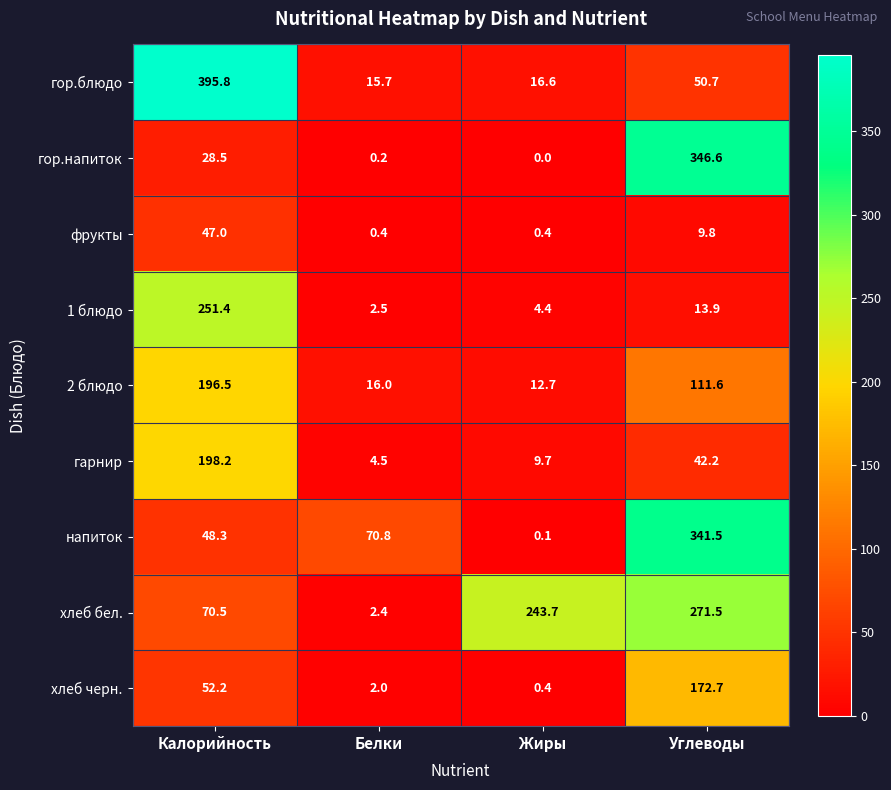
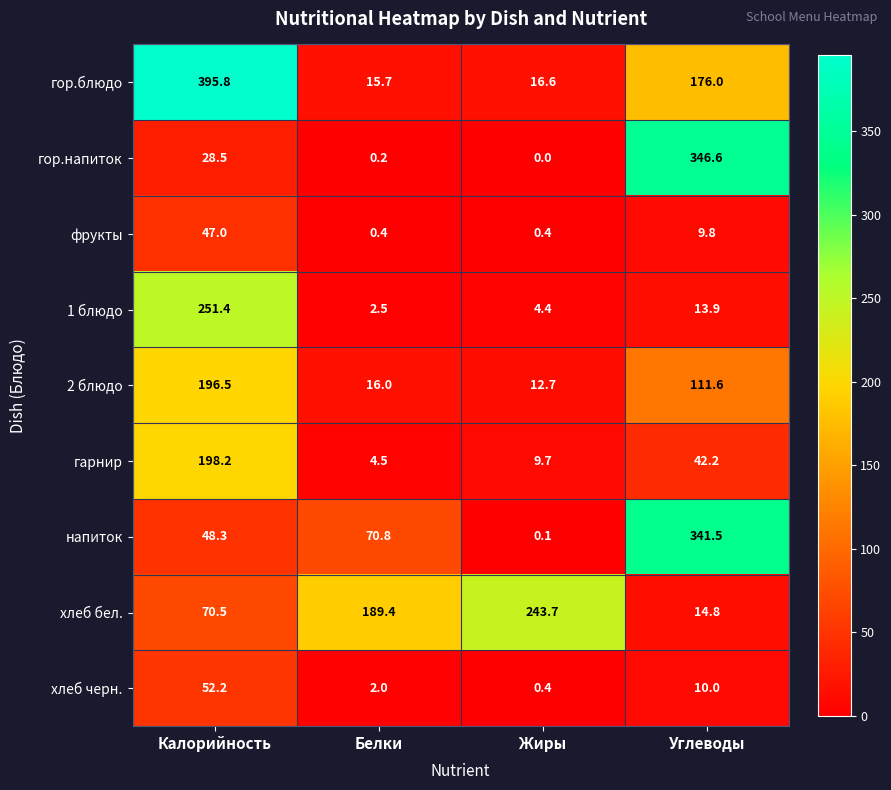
  {
    "гор.блюдо": {
      "Калорийность": 395.8,
      "Белки": 15.7,
      "Жиры": 16.6,
-     "Углеводы": 50.7
+     "Углеводы": 176.0
    },
    "гор.напиток": {
      "Калорийность": 28.5,
      "Белки": 0.2,
      "Жиры": 0.0,
      "Углеводы": 346.6
    },
    "фрукты": {
      "Калорийность": 47.0,
      "Белки": 0.4,
      "Жиры": 0.4,
      "Углеводы": 9.8
    },
    "1 блюдо": {
      "Калорийность": 251.4,
      "Белки": 2.5,
      "Жиры": 4.4,
      "Углеводы": 13.9
    },
    "2 блюдо": {
      "Калорийность": 196.5,
      "Белки": 16.0,
      "Жиры": 12.7,
      "Углеводы": 111.6
    },
    "гарнир": {
      "Калорийность": 198.2,
      "Белки": 4.5,
      "Жиры": 9.7,
      "Углеводы": 42.2
    },
    "напиток": {
      "Калорийность": 48.3,
      "Белки": 70.8,
      "Жиры": 0.1,
      "Углеводы": 341.5
    },
    "хлеб бел.": {
      "Калорийность": 70.5,
-     "Белки": 2.4,
+     "Белки": 189.4,
      "Жиры": 243.7,
-     "Углеводы": 271.5
+     "Углеводы": 14.8
    },
    "хлеб черн.": {
      "Калорийность": 52.2,
      "Белки": 2.0,
      "Жиры": 0.4,
-     "Углеводы": 172.7
+     "Углеводы": 10.0
    }
  }
